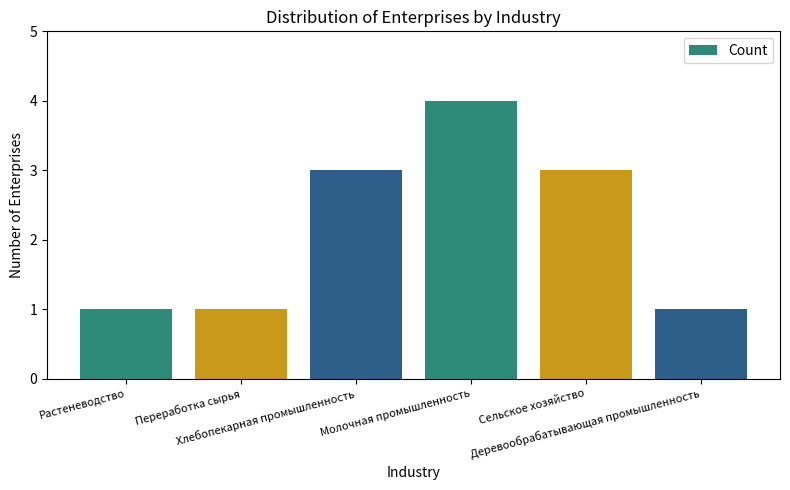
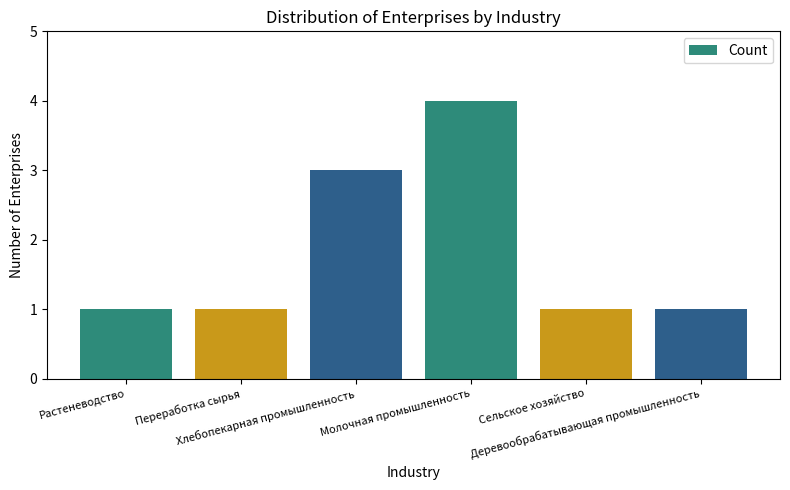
  {
    "Растеневодство": 1,
    "Переработка сырья": 1,
    "Хлебопекарная промышленность": 3,
    "Молочная промышленность": 4,
-   "Сельское хозяйство": 3,
+   "Сельское хозяйство": 1,
    "Деревообрабатывающая промышленность": 1
  }
